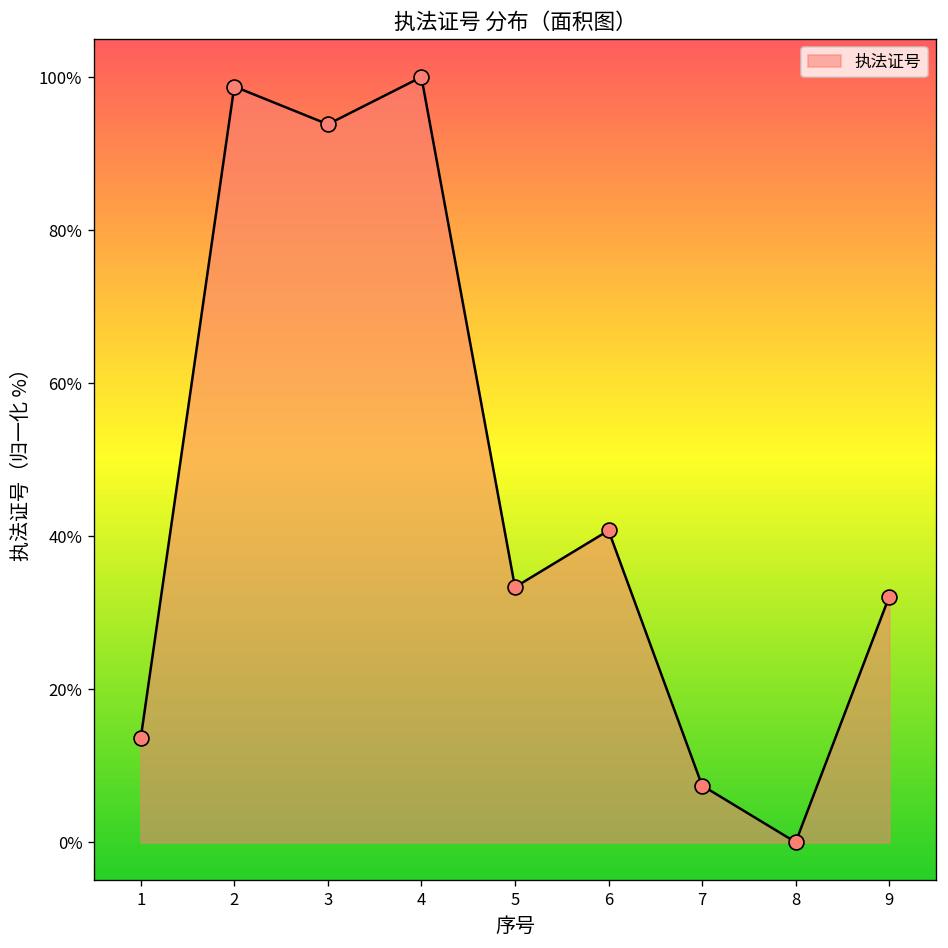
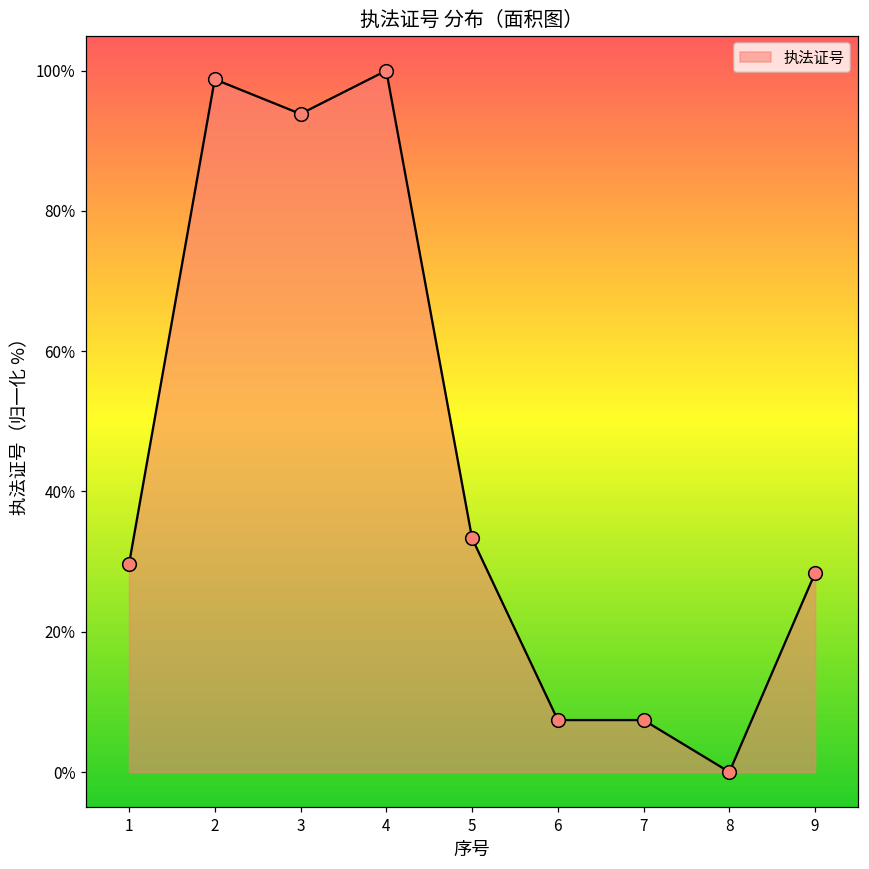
  {
-   "1": "14%",
+   "1": "30%",
    "2": "99%",
    "3": "94%",
    "4": "100%",
    "5": "33%",
-   "6": "41%",
+   "6": "7%",
    "7": "7%",
    "8": "0%",
-   "9": "32%"
+   "9": "28%"
  }
